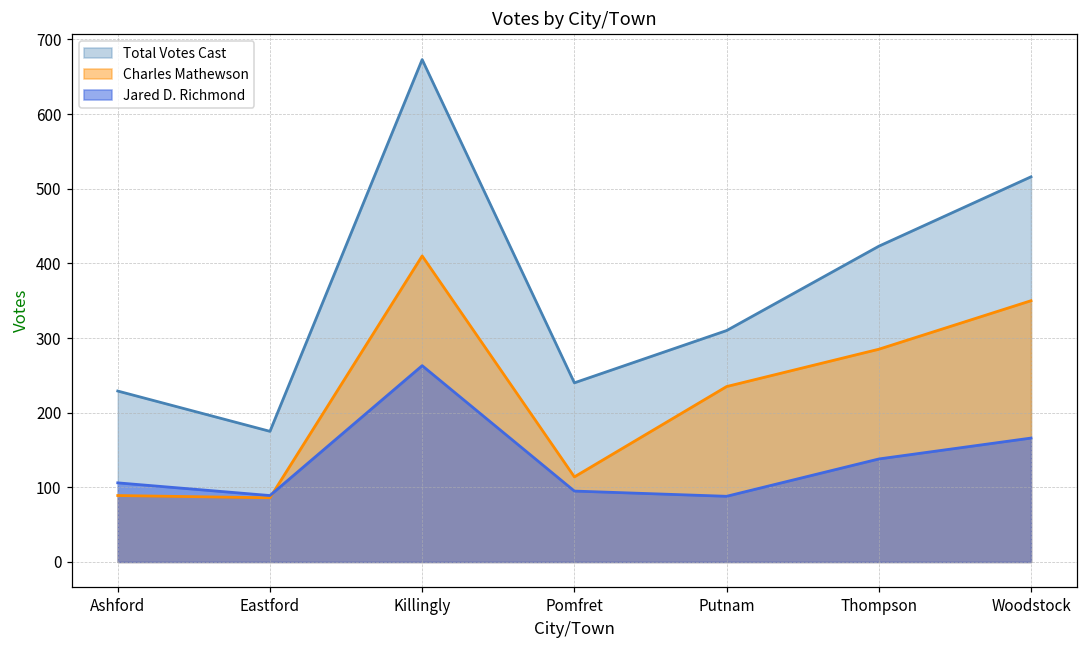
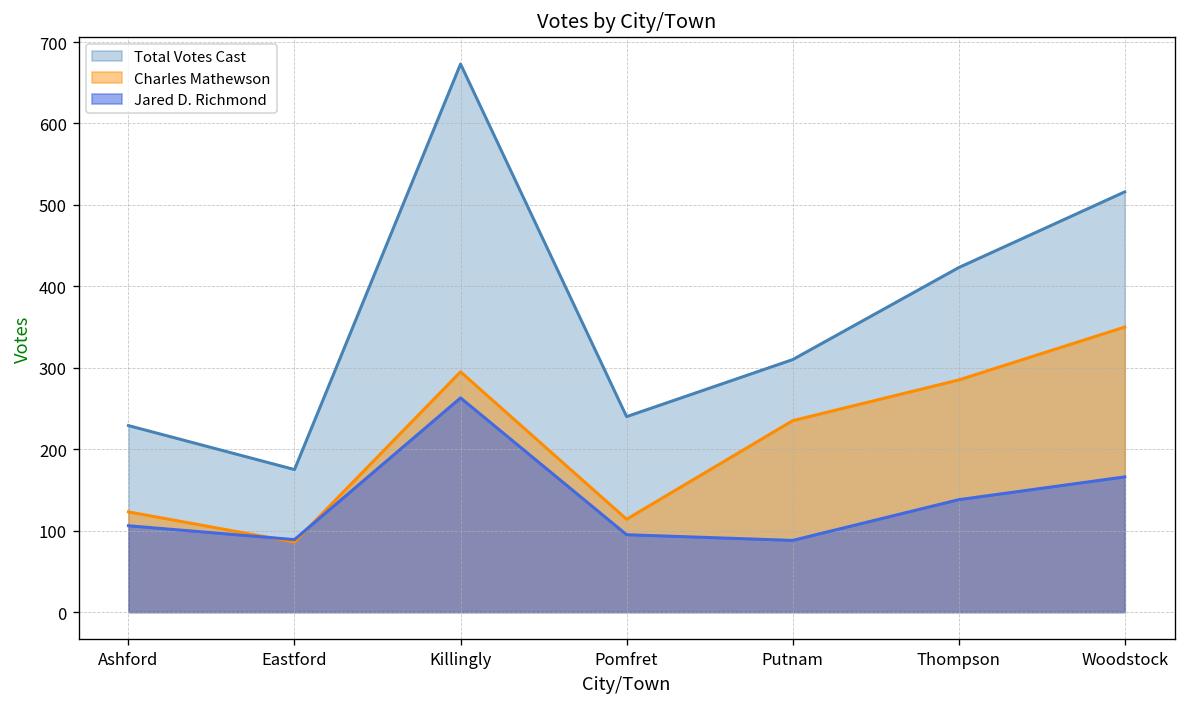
  {
    "Charles Mathewson": {
-     "Ashford": 90,
-     "Killingly": 410,
+     "Ashford": 120,
+     "Killingly": 300,
      "Pomfret": 110,
      "Putnam": 240,
      "Thompson": 290,
      "Woodstock": 350
    }
  }
